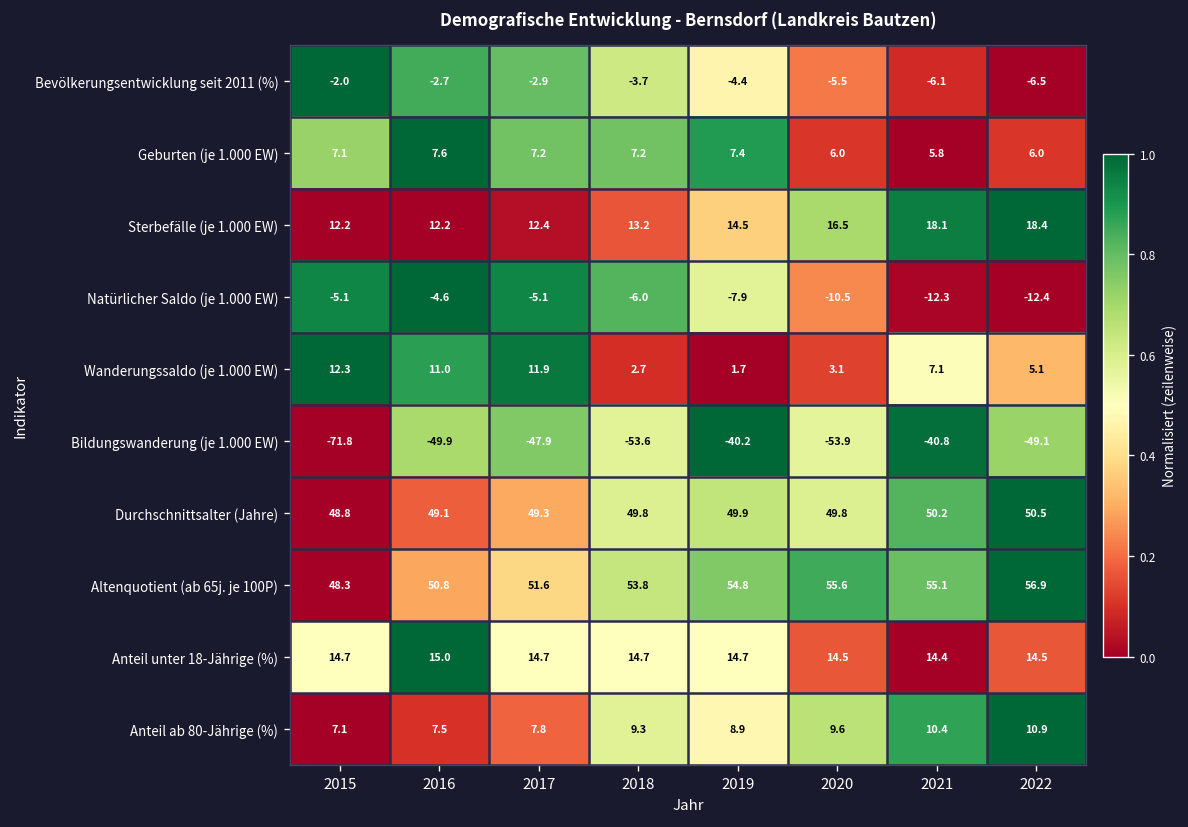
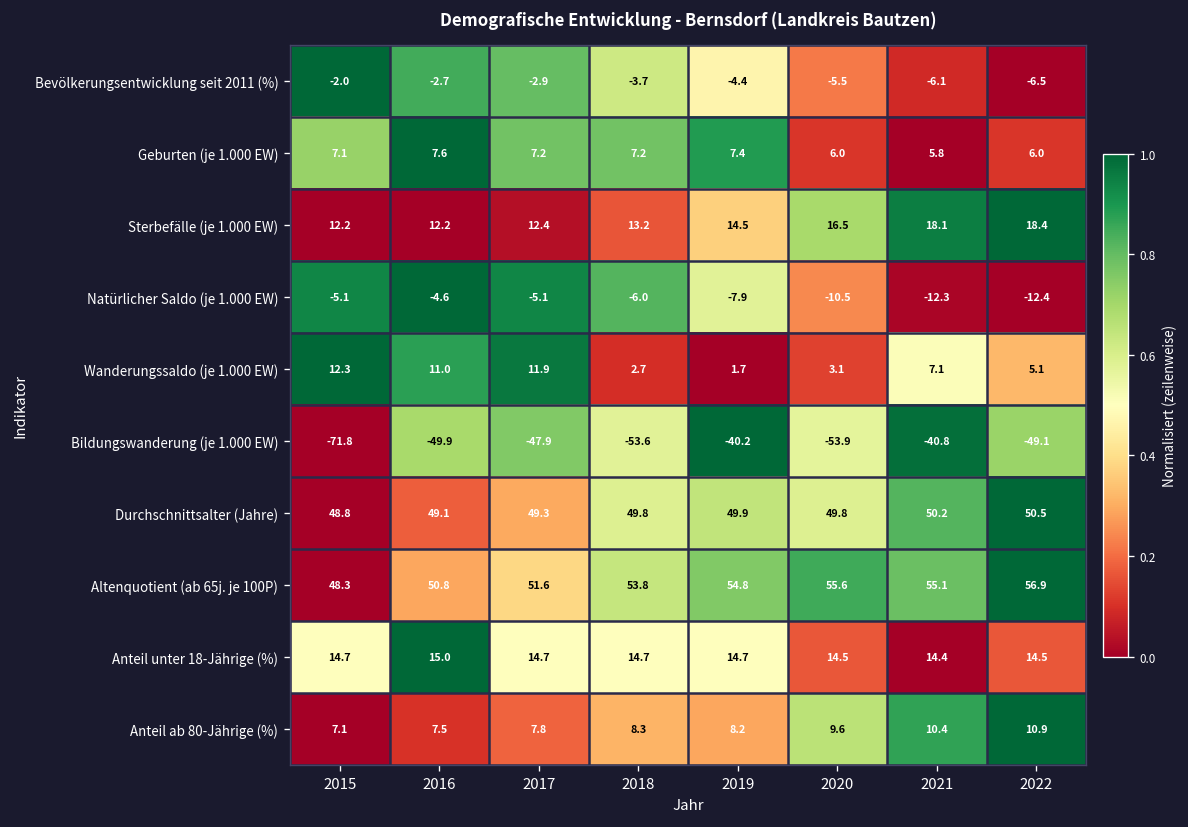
  {
    "Bevölkerungsentwicklung seit 2011 (%)": {
      "2015": -2.0,
      "2016": -2.7,
      "2017": -2.9,
      "2018": -3.7,
      "2019": -4.4,
      "2020": -5.5,
      "2021": -6.1,
      "2022": -6.5
    },
    "Geburten (je 1.000 EW)": {
      "2015": 7.1,
      "2016": 7.6,
      "2017": 7.2,
      "2018": 7.2,
      "2019": 7.4,
      "2020": 6.0,
      "2021": 5.8,
      "2022": 6.0
    },
    "Sterbefälle (je 1.000 EW)": {
      "2015": 12.2,
      "2016": 12.2,
      "2017": 12.4,
      "2018": 13.2,
      "2019": 14.5,
      "2020": 16.5,
      "2021": 18.1,
      "2022": 18.4
    },
    "Natürlicher Saldo (je 1.000 EW)": {
      "2015": -5.1,
      "2016": -4.6,
      "2017": -5.1,
      "2018": -6.0,
      "2019": -7.9,
      "2020": -10.5,
      "2021": -12.3,
      "2022": -12.4
    },
    "Wanderungssaldo (je 1.000 EW)": {
      "2015": 12.3,
      "2016": 11.0,
      "2017": 11.9,
      "2018": 2.7,
      "2019": 1.7,
      "2020": 3.1,
      "2021": 7.1,
      "2022": 5.1
    },
    "Bildungswanderung (je 1.000 EW)": {
      "2015": -71.8,
      "2016": -49.9,
      "2017": -47.9,
      "2018": -53.6,
      "2019": -40.2,
      "2020": -53.9,
      "2021": -40.8,
      "2022": -49.1
    },
    "Durchschnittsalter (Jahre)": {
      "2015": 48.8,
      "2016": 49.1,
      "2017": 49.3,
      "2018": 49.8,
      "2019": 49.9,
      "2020": 49.8,
      "2021": 50.2,
      "2022": 50.5
    },
    "Altenquotient (ab 65j. je 100P)": {
      "2015": 48.3,
      "2016": 50.8,
      "2017": 51.6,
      "2018": 53.8,
      "2019": 54.8,
      "2020": 55.6,
      "2021": 55.1,
      "2022": 56.9
    },
    "Anteil unter 18-Jährige (%)": {
      "2015": 14.7,
      "2016": 15.0,
      "2017": 14.7,
      "2018": 14.7,
      "2019": 14.7,
      "2020": 14.5,
      "2021": 14.4,
      "2022": 14.5
    },
    "Anteil ab 80-Jährige (%)": {
      "2015": 7.1,
      "2016": 7.5,
      "2017": 7.8,
-     "2018": 9.3,
-     "2019": 8.9,
+     "2018": 8.3,
+     "2019": 8.2,
      "2020": 9.6,
      "2021": 10.4,
      "2022": 10.9
    }
  }
